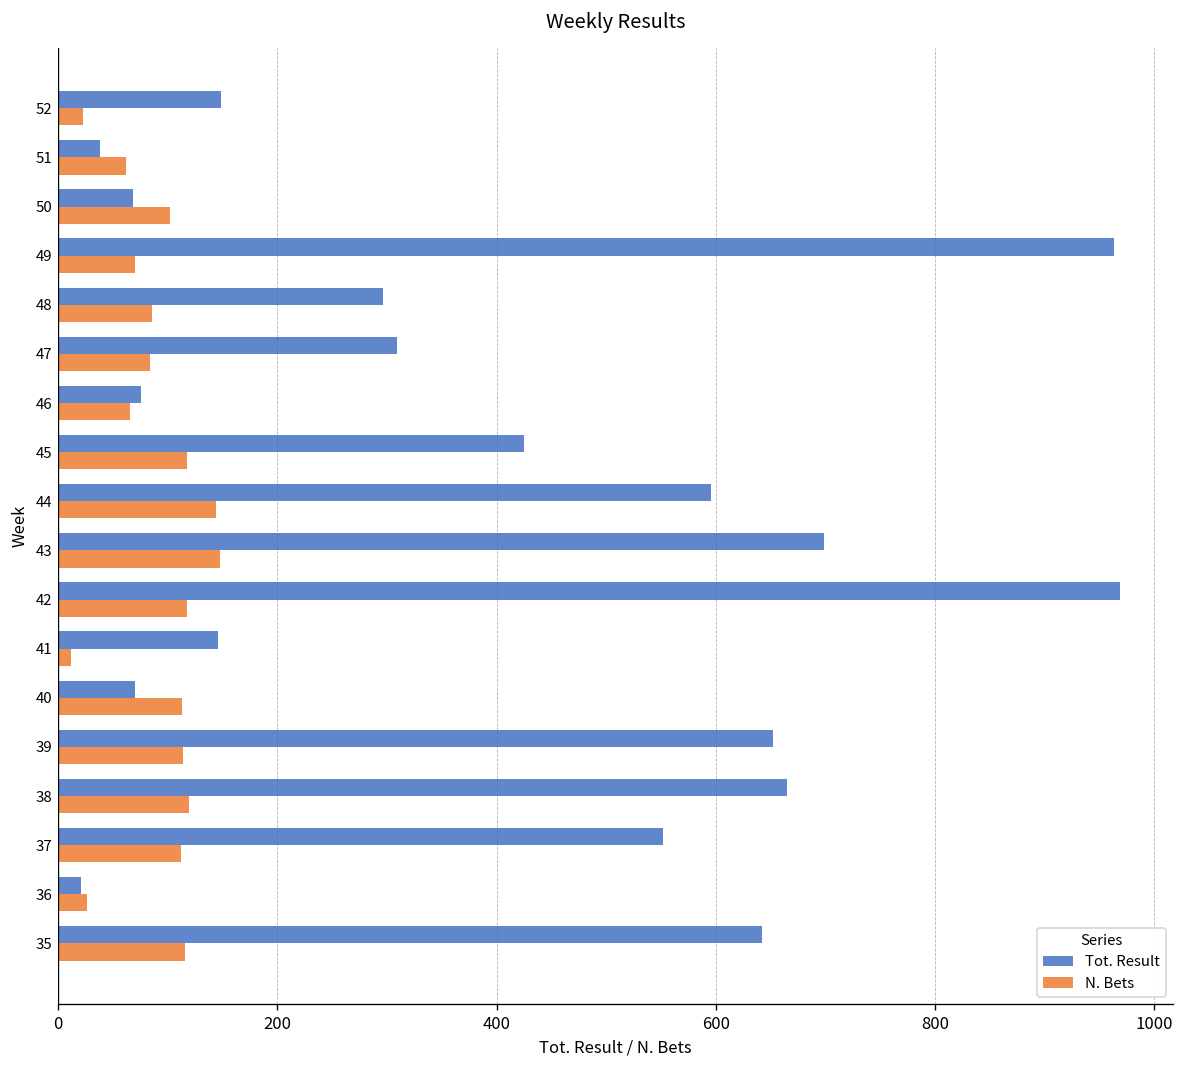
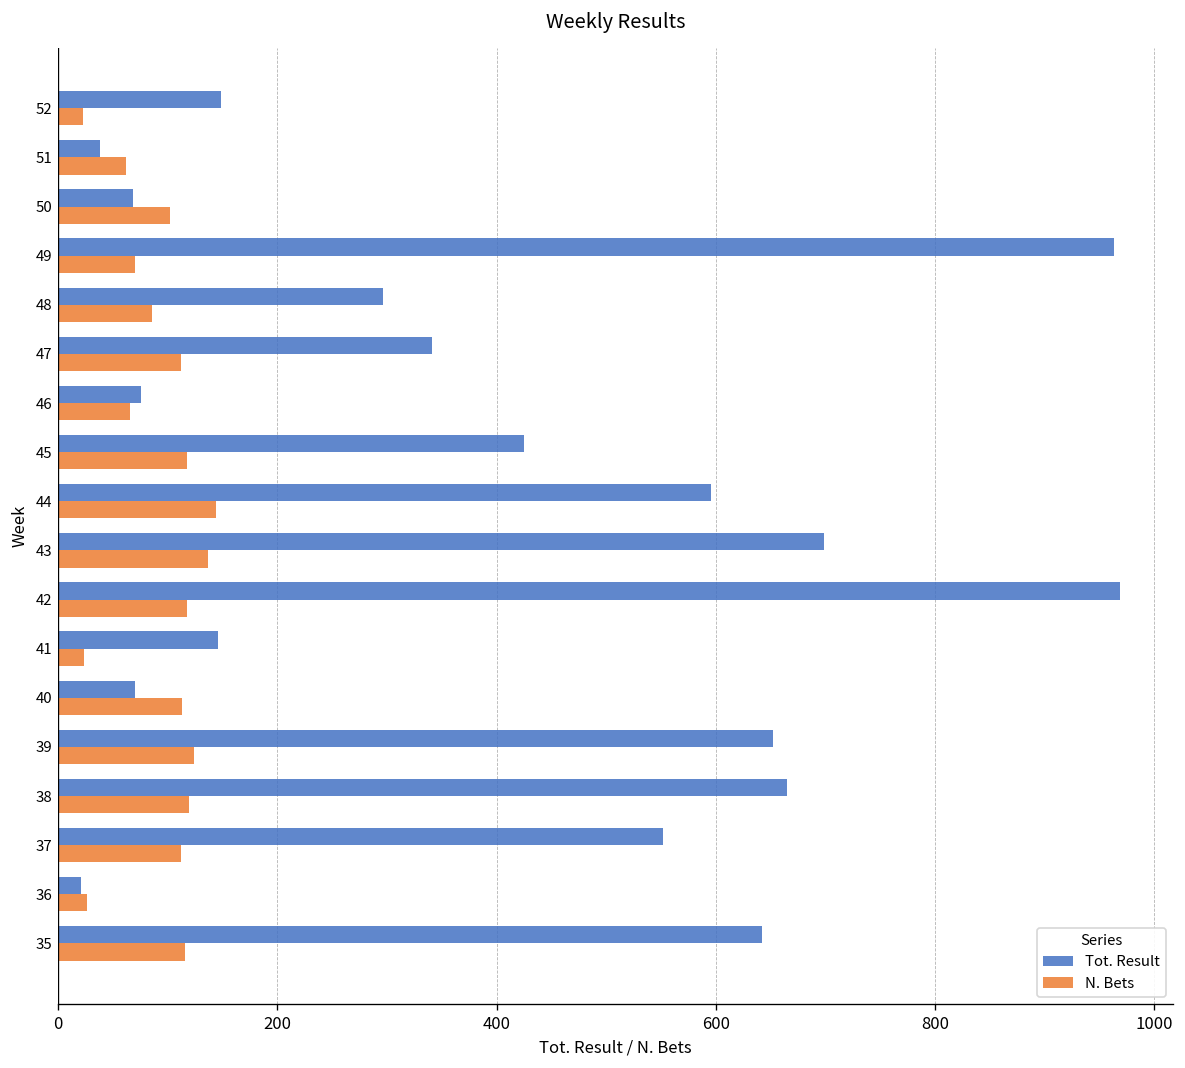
  {
    "Tot. Result": {
      "52": 150,
      "51": 40,
      "50": 70,
      "49": 960,
      "48": 300,
-     "47": 310,
+     "47": 340,
      "46": 80,
      "45": 430,
      "44": 600,
      "43": 700,
      "42": 970,
      "41": 150,
      "40": 70,
      "39": 650,
      "38": 670,
      "37": 550,
      "36": 20,
      "35": 640
    },
    "N. Bets": {
      "52": 20,
      "51": 60,
      "50": 100,
      "49": 70,
      "48": 90,
-     "47": 80,
+     "47": 110,
      "46": 70,
      "45": 120,
      "44": 140,
-     "43": 150,
+     "43": 140,
      "42": 120,
-     "41": 10,
+     "41": 20,
      "40": 110,
-     "39": 110,
+     "39": 120,
      "38": 120,
      "37": 110,
      "36": 30,
      "35": 120
    }
  }
